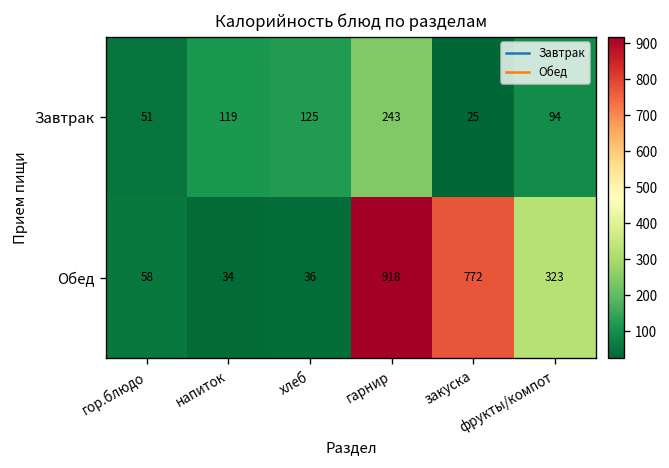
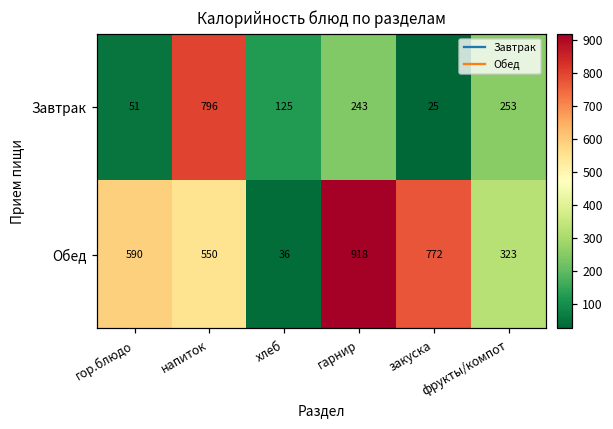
  {
    "Завтрак": {
      "гор.блюдо": 51,
-     "напиток": 119,
+     "напиток": 796,
      "хлеб": 125,
      "гарнир": 243,
      "закуска": 25,
-     "фрукты/компот": 94
+     "фрукты/компот": 253
    },
    "Обед": {
-     "гор.блюдо": 58,
-     "напиток": 34,
+     "гор.блюдо": 590,
+     "напиток": 550,
      "хлеб": 36,
      "гарнир": 918,
      "закуска": 772,
      "фрукты/компот": 323
    }
  }
